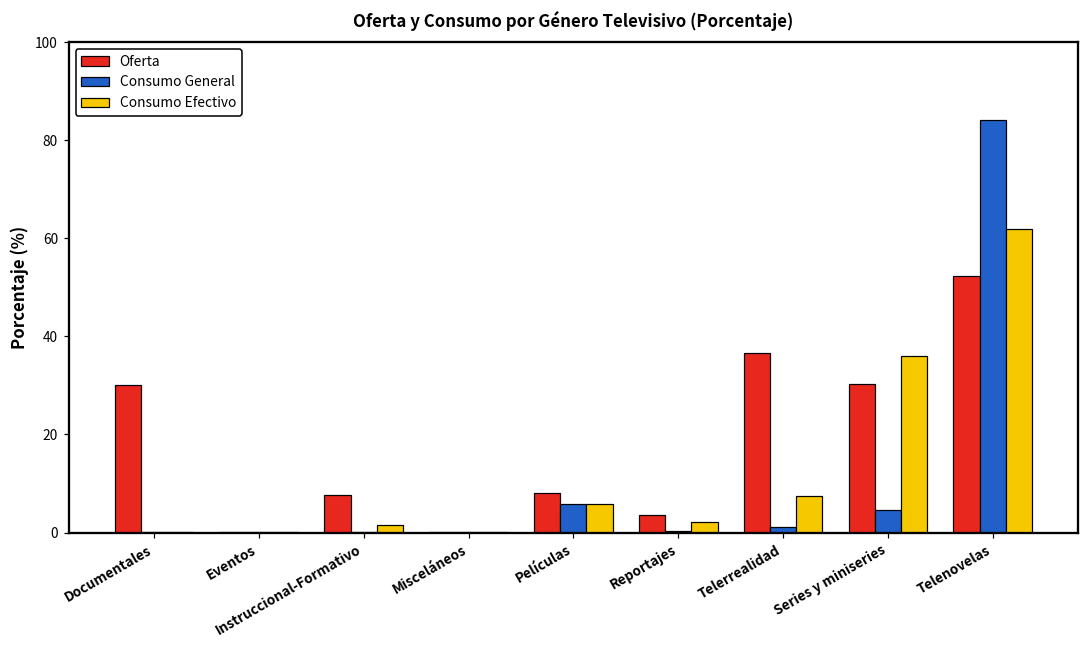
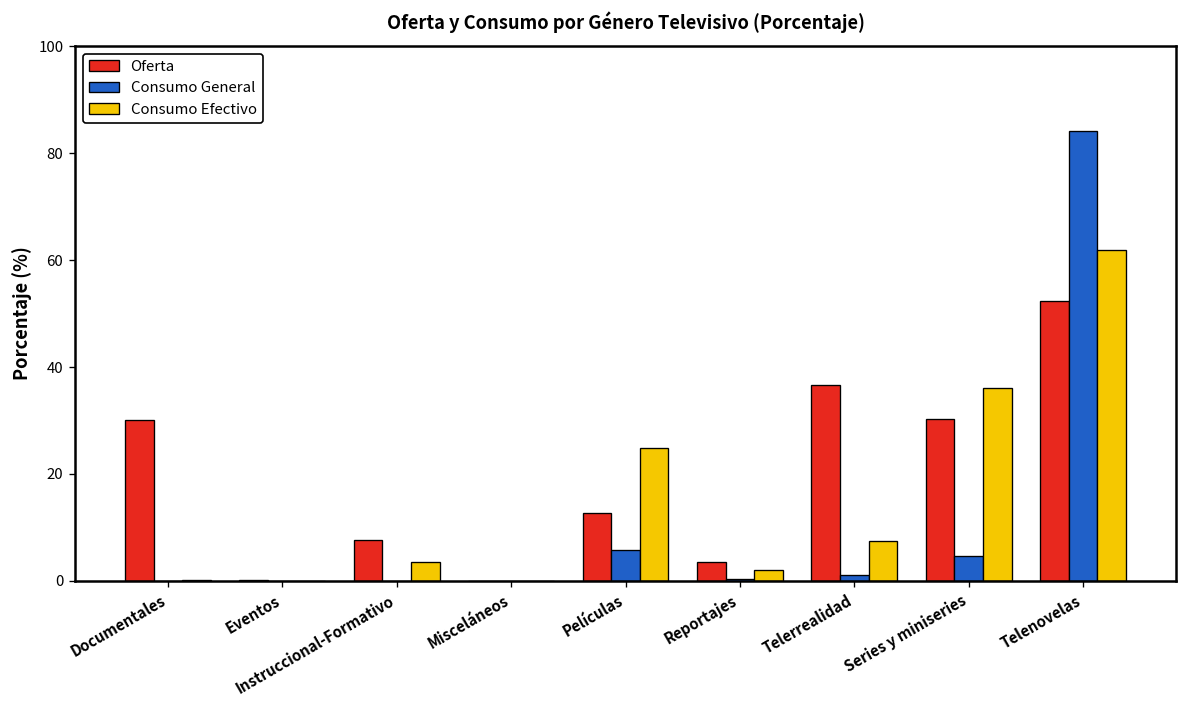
  {
    "Oferta": {
      "Documentales": 30,
      "Instruccional-Formativo": 8,
-     "Películas": 8,
+     "Películas": 13,
      "Reportajes": 4,
      "Telerrealidad": 37,
      "Series y miniseries": 30,
      "Telenovelas": 52
    },
    "Consumo General": {
      "Películas": 6,
      "Telerrealidad": 1,
      "Series y miniseries": 5,
      "Telenovelas": 84
    },
    "Consumo Efectivo": {
-     "Instruccional-Formativo": 2,
-     "Películas": 6,
+     "Instruccional-Formativo": 4,
+     "Películas": 25,
      "Reportajes": 2,
      "Telerrealidad": 7,
      "Series y miniseries": 36,
      "Telenovelas": 62
    }
  }
